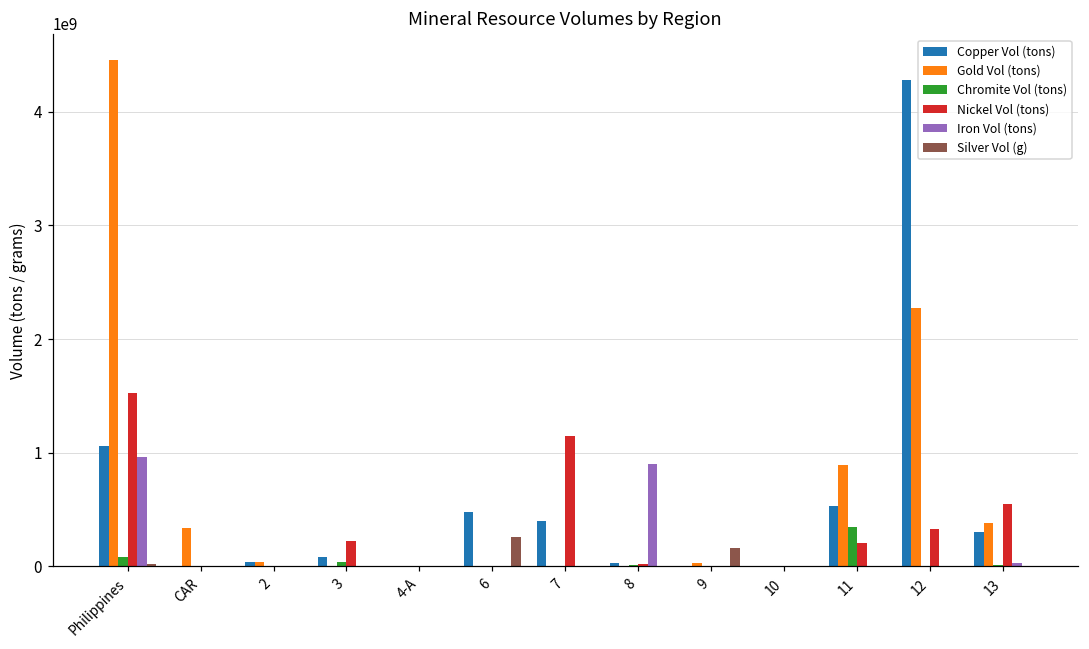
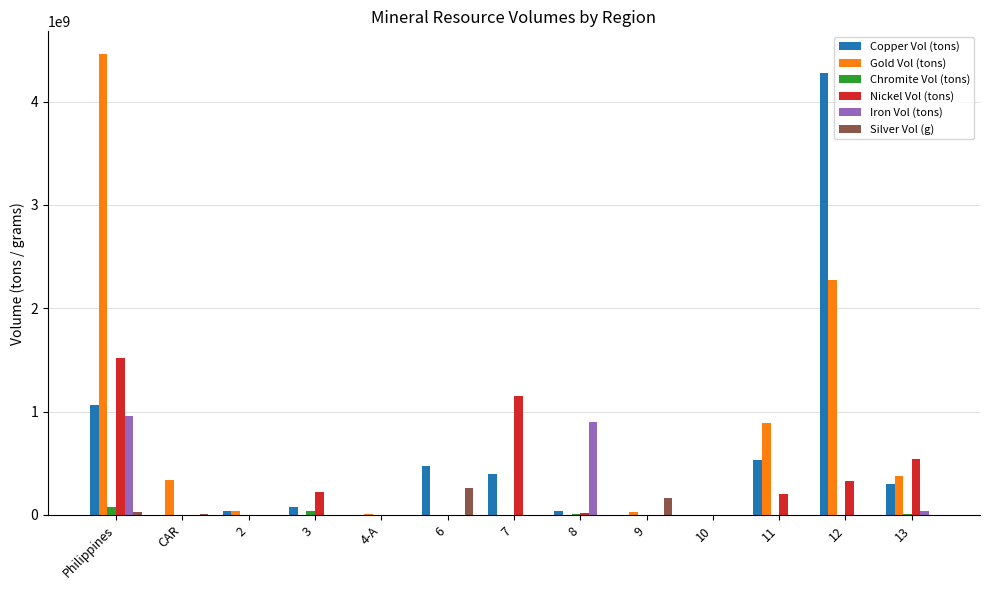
  {
    "Copper Vol (tons)": {
      "Philippines": 1060000000,
      "CAR": 0,
      "2": 40000000,
      "3": 80000000,
      "4-A": 0,
      "6": 480000000,
      "7": 400000000,
      "8": 30000000,
      "10": 0,
      "11": 530000000,
      "12": 4280000000,
      "13": 300000000
    },
    "Gold Vol (tons)": {
      "Philippines": 4460000000,
      "CAR": 340000000,
      "2": 40000000,
      "3": 0,
      "6": 0,
      "7": 0,
      "8": 0,
      "9": 30000000,
      "11": 890000000,
      "12": 2270000000,
      "13": 380000000
    },
    "Chromite Vol (tons)": {
      "Philippines": 80000000,
      "2": 0,
      "3": 40000000,
      "4-A": 0,
      "6": 0,
-     "11": 350000000,
+     "11": 0,
      "12": 0
    },
    "Nickel Vol (tons)": {
      "Philippines": 1520000000,
      "CAR": 0,
      "3": 220000000,
      "4-A": 0,
      "6": 0,
      "7": 1150000000,
      "9": 0,
      "10": 0,
      "11": 210000000,
      "12": 330000000,
      "13": 540000000
    },
    "Iron Vol (tons)": {
      "Philippines": 960000000,
      "CAR": 0,
      "2": 0,
      "4-A": 0,
      "6": 0,
      "7": 0,
      "8": 900000000,
      "9": 0,
      "10": 0,
      "11": 0,
      "12": 0,
      "13": 30000000
    },
    "Silver Vol (g)": {
      "Philippines": 20000000,
      "2": 0,
      "3": 0,
      "4-A": 0,
      "6": 260000000,
      "7": 0,
      "8": 0,
      "9": 160000000,
      "10": 0,
      "11": 0,
      "13": 0
    }
  }
